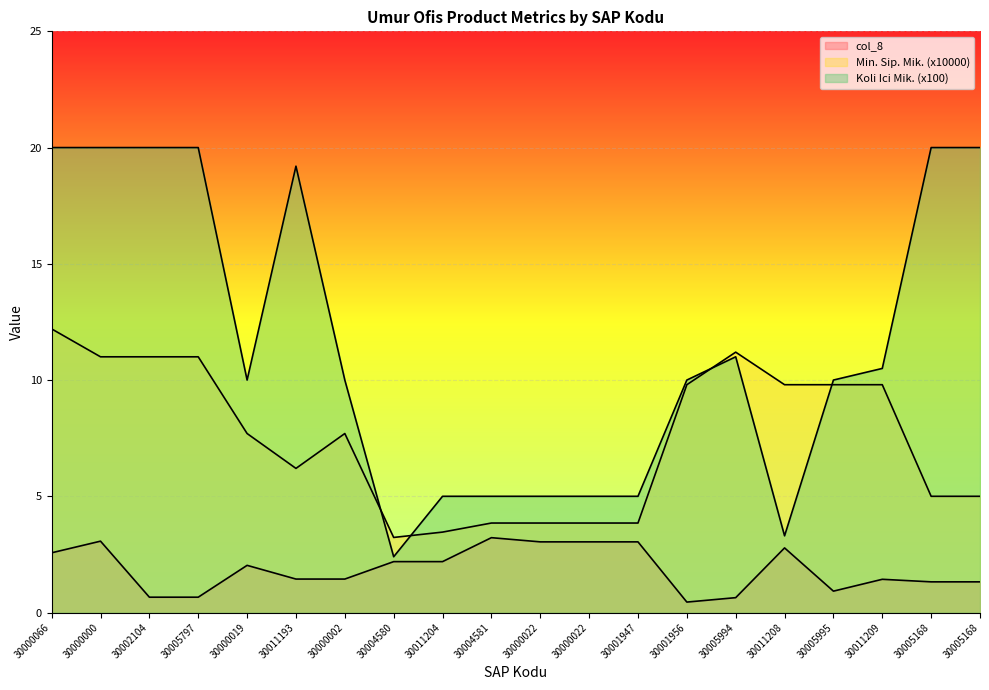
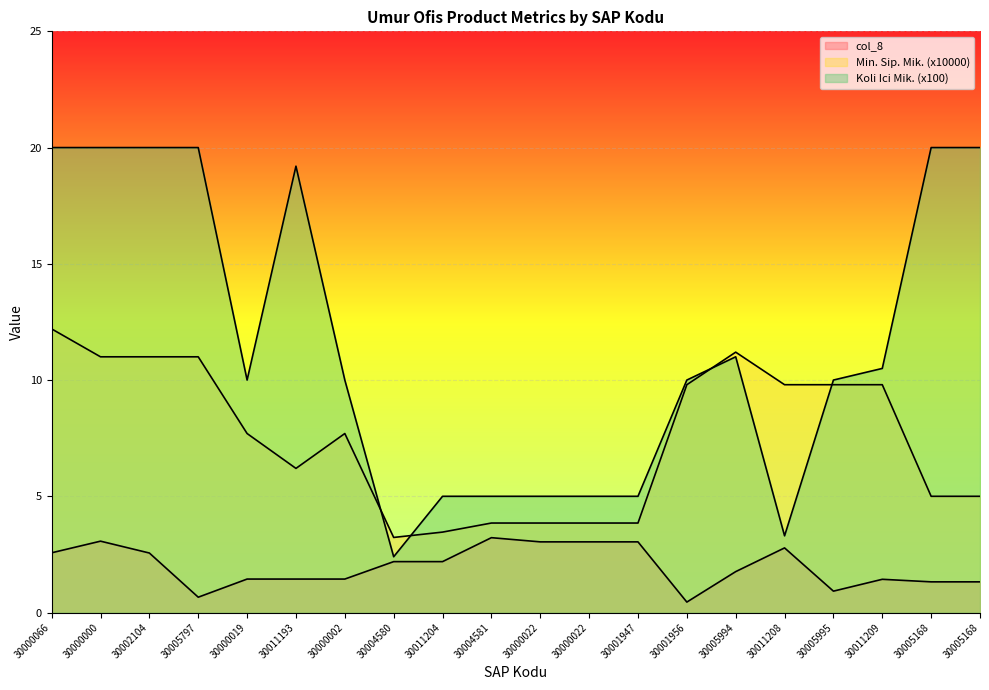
  {
    "col_8": {
      "30000066": 2.6,
      "30000000": 3.1,
-     "30002104": 0.7,
+     "30002104": 2.6,
      "30005797": 0.7,
-     "30000019": 2.0,
+     "30000019": 1.4,
      "30011193": 1.4,
      "30000002": 1.4,
      "30004580": 2.2,
      "30011204": 2.2,
      "30004581": 3.2,
      "30001947": 3.0,
      "30001956": 0.5,
-     "30005994": 0.6,
+     "30005994": 1.8,
      "30011208": 2.8,
      "30005995": 0.9,
      "30011209": 1.4
    },
    "Min. Sip. Mik. (x10000)": {
      "30000066": 12.2,
      "30000000": 11.0,
      "30002104": 11.0,
      "30005797": 11.0,
      "30000019": 7.7,
      "30011193": 6.2,
      "30000002": 7.7,
      "30004580": 3.2,
      "30011204": 3.5,
      "30004581": 3.9,
      "30001947": 3.9,
      "30001956": 9.8,
      "30005994": 11.2,
      "30011208": 9.8,
      "30005995": 9.8,
      "30011209": 9.8
    },
    "Koli Ici Mik. (x100)": {
      "30000066": 20.0,
      "30000000": 20.0,
      "30002104": 20.0,
      "30005797": 20.0,
      "30000019": 10.0,
      "30011193": 19.2,
      "30000002": 10.0,
      "30004580": 2.4,
      "30011204": 5.0,
      "30004581": 5.0,
      "30001947": 5.0,
      "30001956": 10.0,
      "30005994": 11.0,
      "30011208": 3.3,
      "30005995": 10.0,
      "30011209": 10.5
    }
  }
